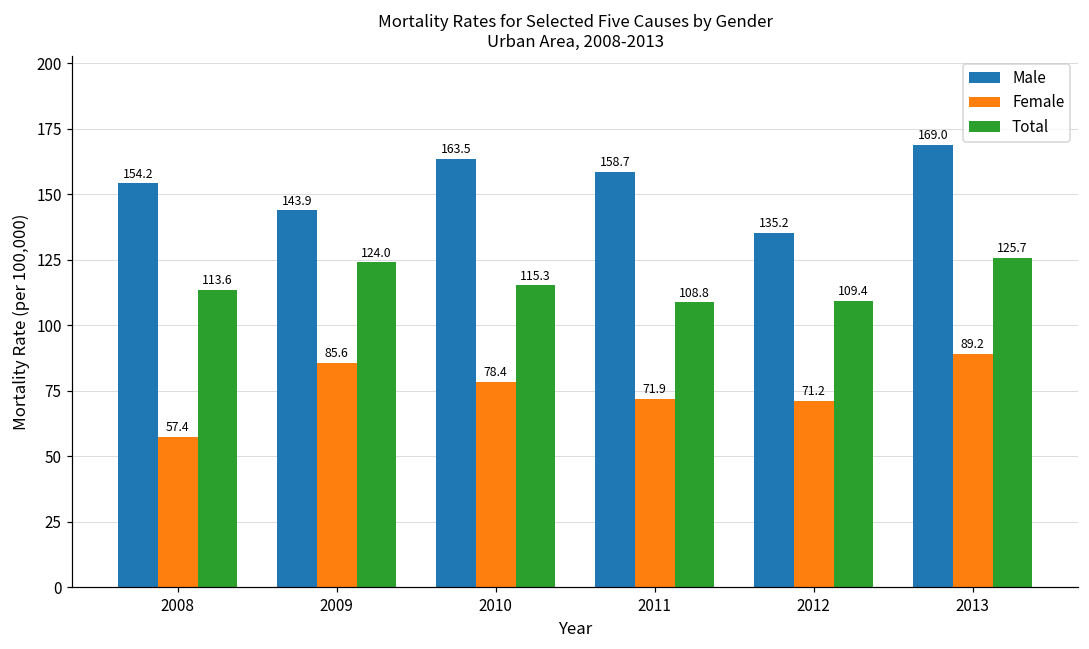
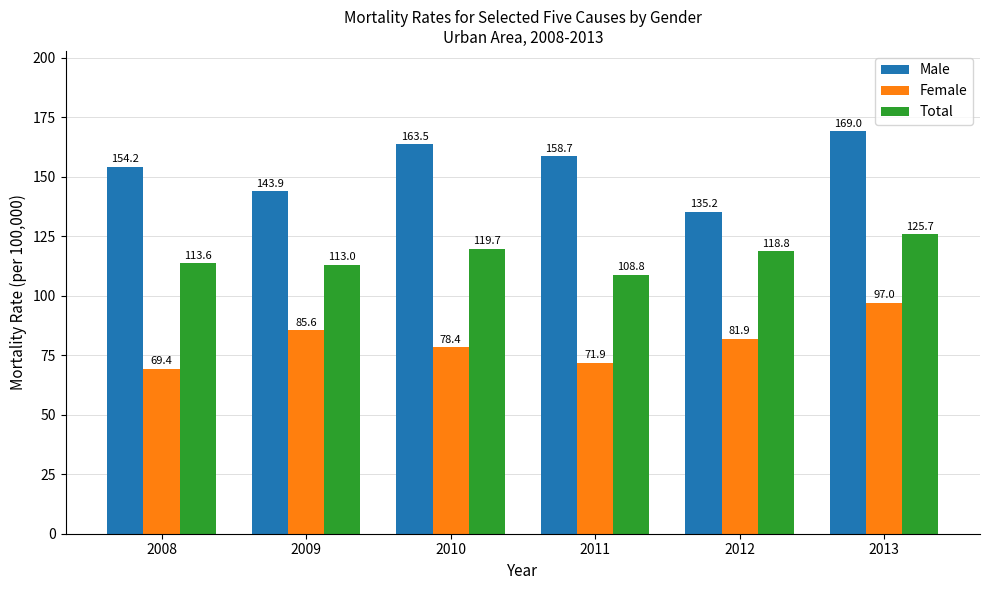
  {
    "Male": {
      "2008": 154.2,
      "2009": 143.9,
      "2010": 163.5,
      "2011": 158.7,
      "2012": 135.2,
      "2013": 169.0
    },
    "Female": {
-     "2008": 57.4,
+     "2008": 69.4,
      "2009": 85.6,
      "2010": 78.4,
      "2011": 71.9,
-     "2012": 71.2,
-     "2013": 89.2
+     "2012": 81.9,
+     "2013": 97.0
    },
    "Total": {
      "2008": 113.6,
-     "2009": 124.0,
-     "2010": 115.3,
+     "2009": 113.0,
+     "2010": 119.7,
      "2011": 108.8,
-     "2012": 109.4,
+     "2012": 118.8,
      "2013": 125.7
    }
  }
